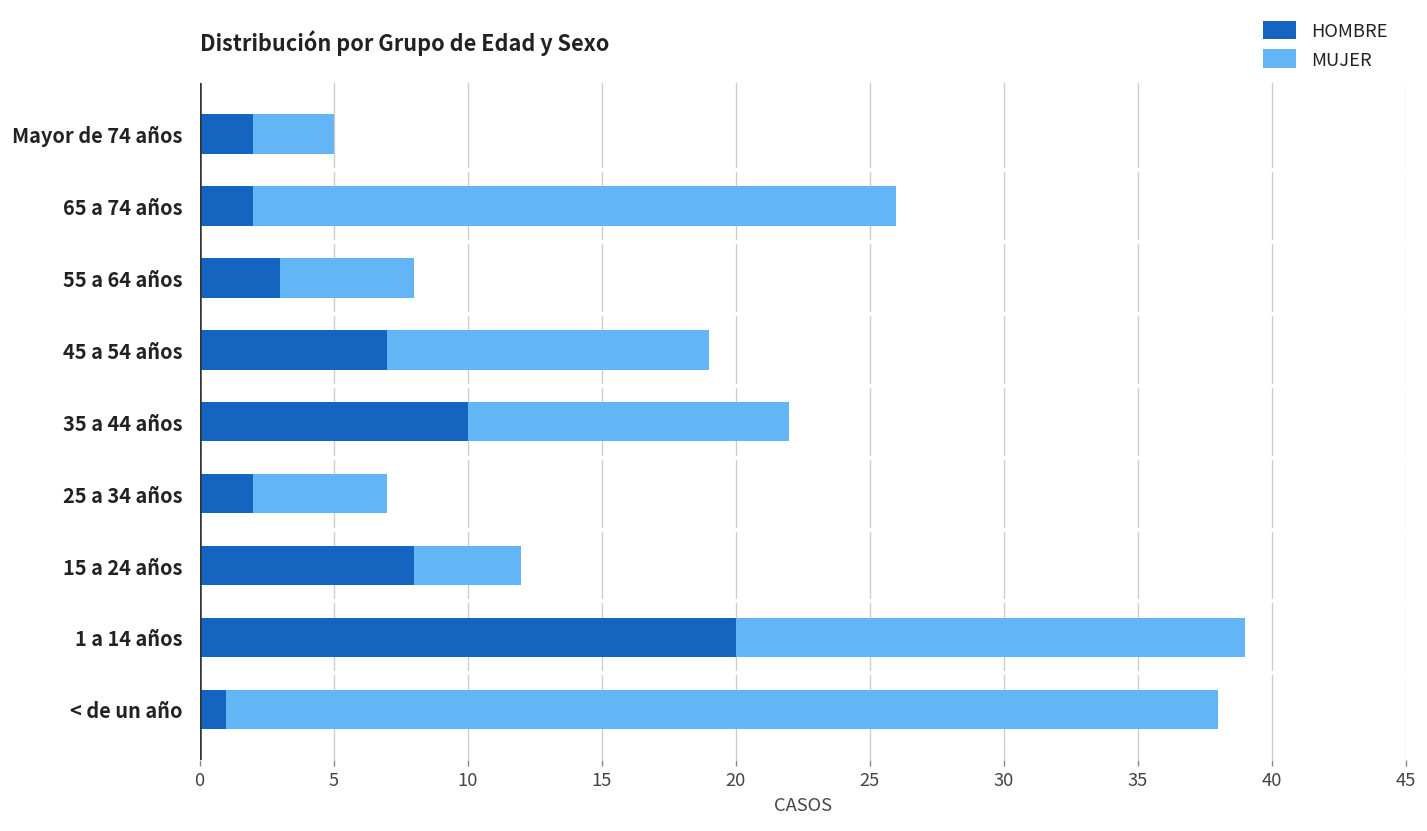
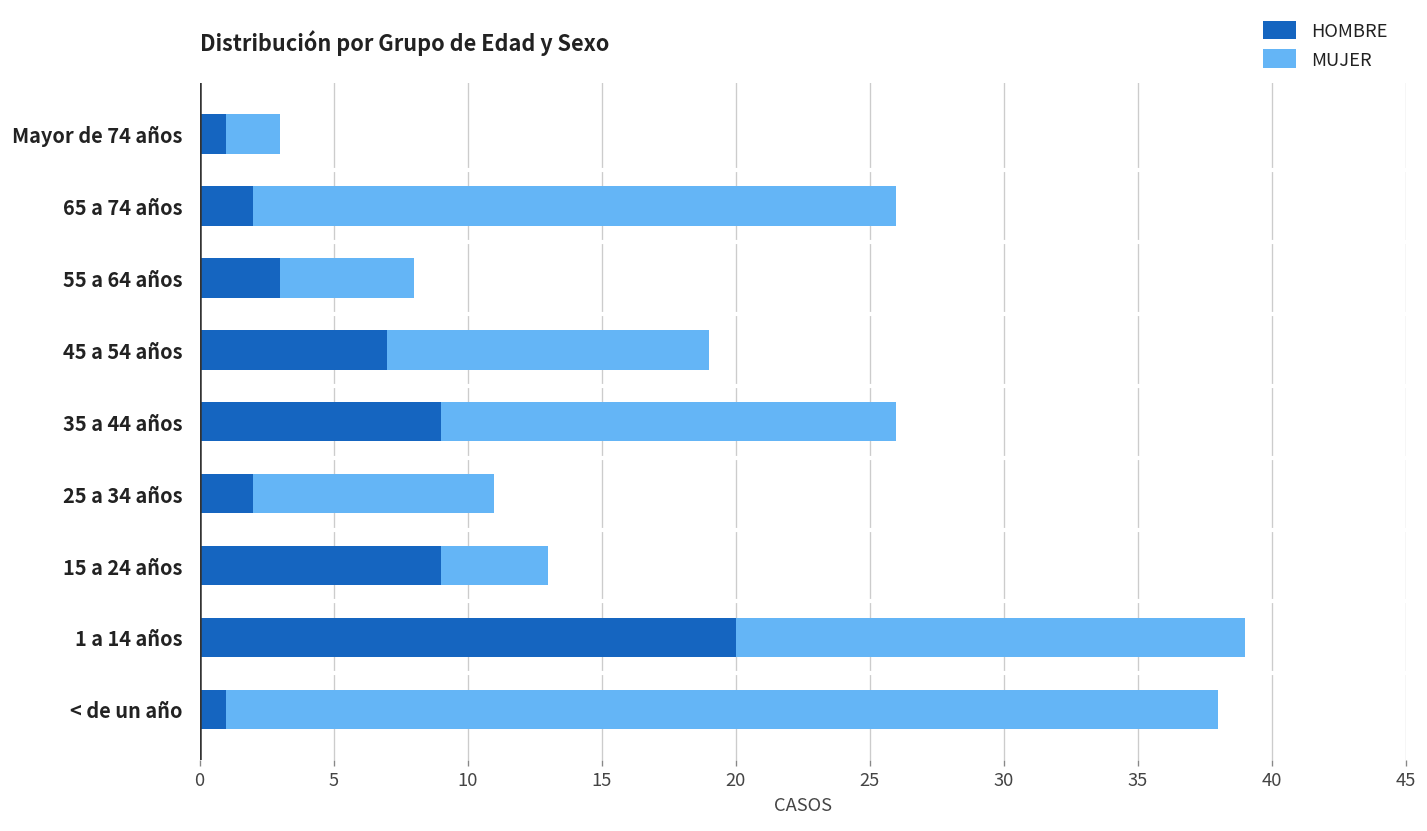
  {
    "HOMBRE": {
-     "Mayor de 74 años": 2,
+     "Mayor de 74 años": 1,
      "65 a 74 años": 2,
      "55 a 64 años": 3,
      "45 a 54 años": 7,
-     "35 a 44 años": 10,
+     "35 a 44 años": 9,
      "25 a 34 años": 2,
-     "15 a 24 años": 8,
+     "15 a 24 años": 9,
      "1 a 14 años": 20,
      "< de un año": 1
    },
    "MUJER": {
-     "Mayor de 74 años": 3,
+     "Mayor de 74 años": 2,
      "65 a 74 años": 24,
      "55 a 64 años": 5,
      "45 a 54 años": 12,
-     "35 a 44 años": 12,
-     "25 a 34 años": 5,
+     "35 a 44 años": 17,
+     "25 a 34 años": 9,
      "15 a 24 años": 4,
      "1 a 14 años": 19,
      "< de un año": 37
    }
  }
